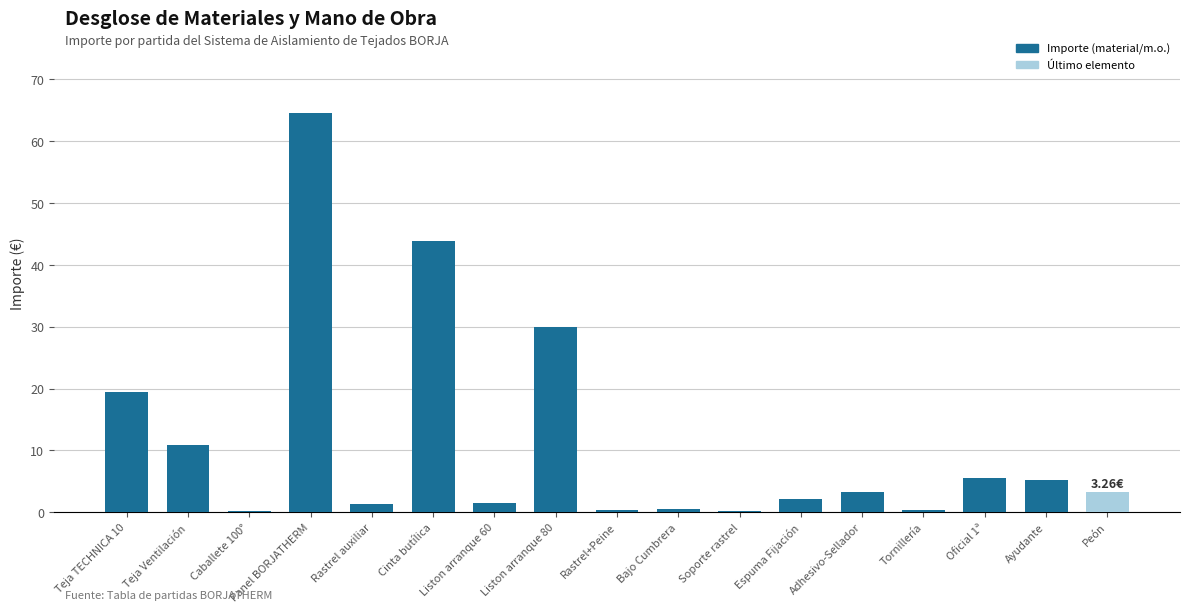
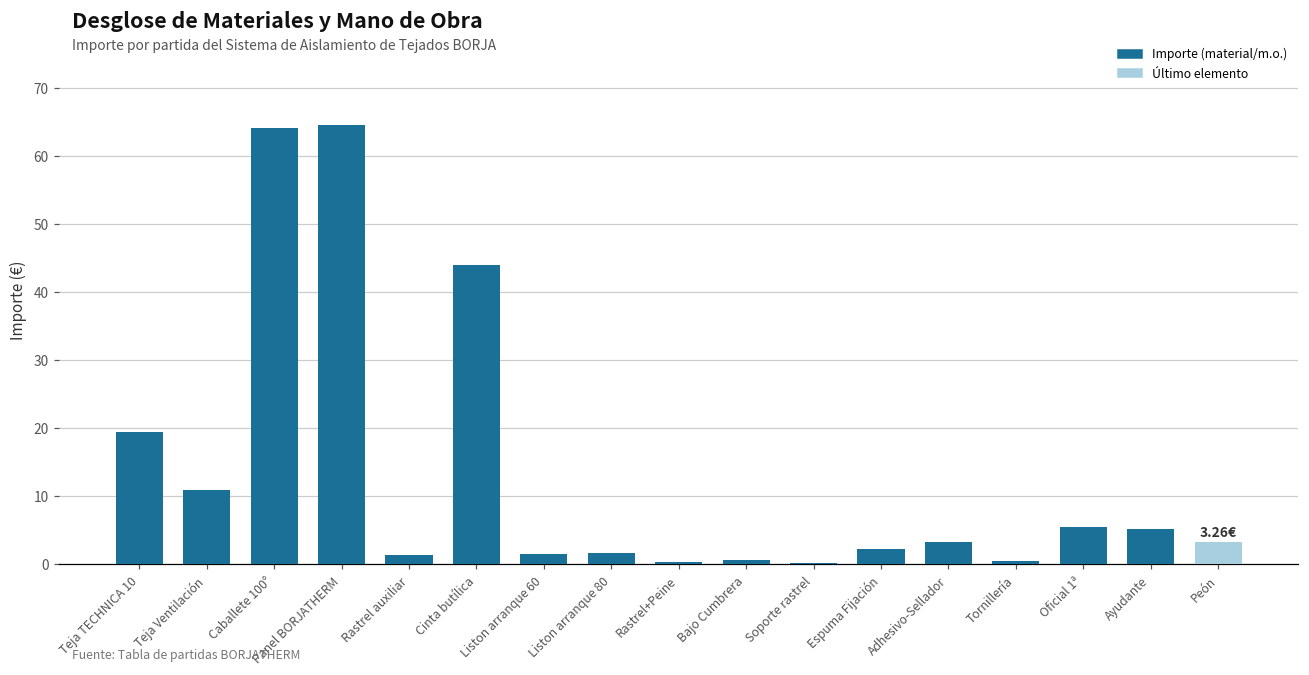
  {
    "Teja TECHNICA 10": 19,
    "Teja Ventilación": 11,
-   "Caballete 100°": 0,
+   "Caballete 100°": 64,
    "Panel BORJATHERM": 65,
    "Rastrel auxiliar": 1,
    "Cinta butílica": 44,
    "Liston arranque 60": 1,
-   "Liston arranque 80": 30,
+   "Liston arranque 80": 2,
    "Bajo Cumbrera": 1,
    "Espuma Fijación": 2,
    "Adhesivo-Sellador": 3,
    "Tornillería": 0,
    "Oficial 1ª": 6,
    "Ayudante": 5
  }
